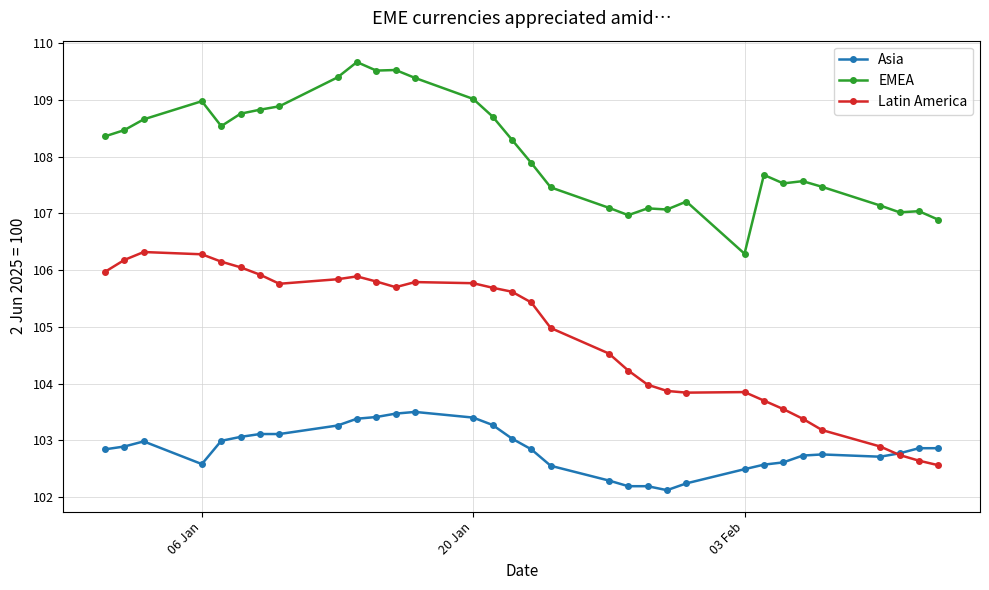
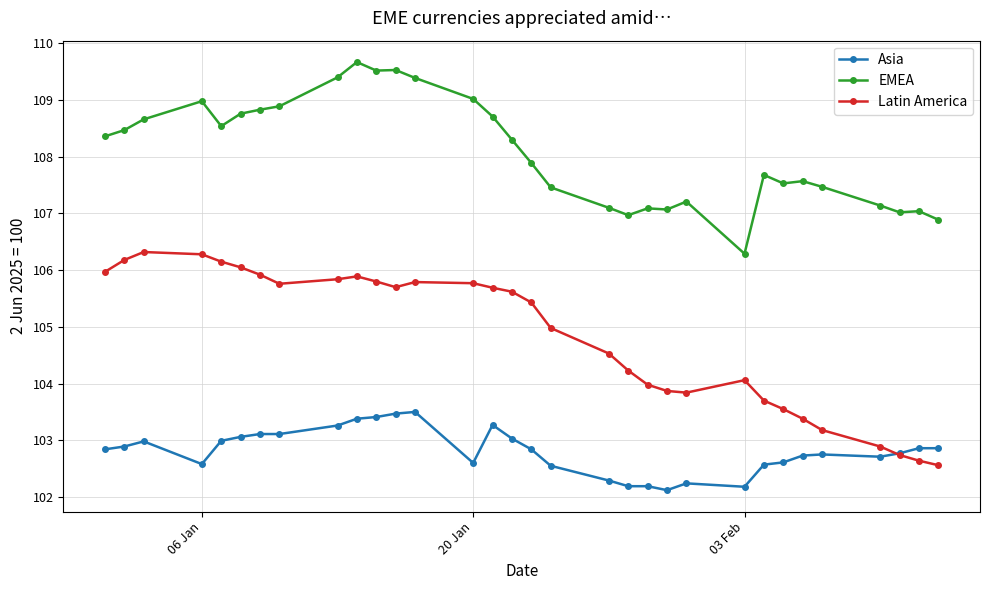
  {
    "Asia": {
      "06 Jan": 102.6,
-     "20 Jan": 103.4,
-     "03 Feb": 102.5
+     "20 Jan": 102.6,
+     "03 Feb": 102.2
    },
    "EMEA": {
      "06 Jan": 109.0,
      "20 Jan": 109.0,
      "03 Feb": 106.3
    },
    "Latin America": {
      "06 Jan": 106.3,
      "20 Jan": 105.8,
-     "03 Feb": 103.9
+     "03 Feb": 104.1
    }
  }
